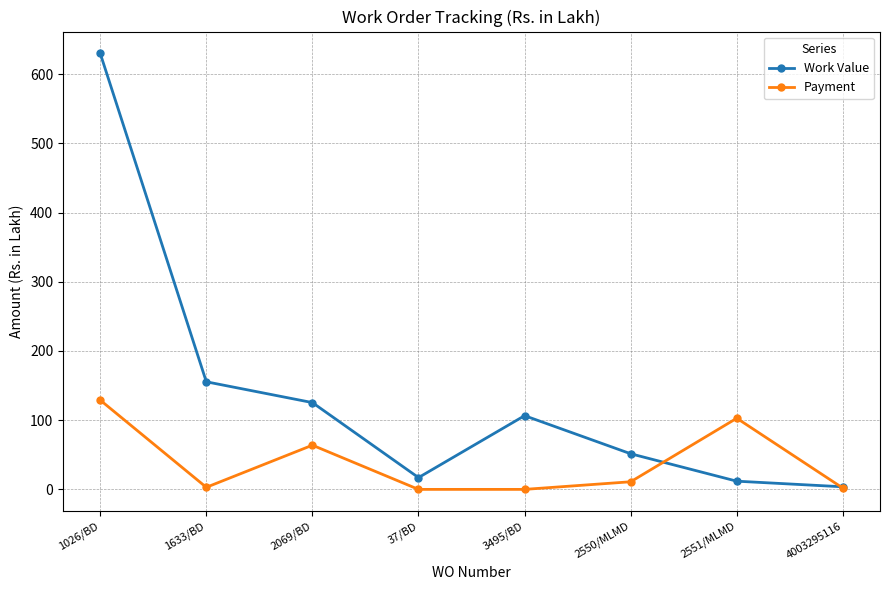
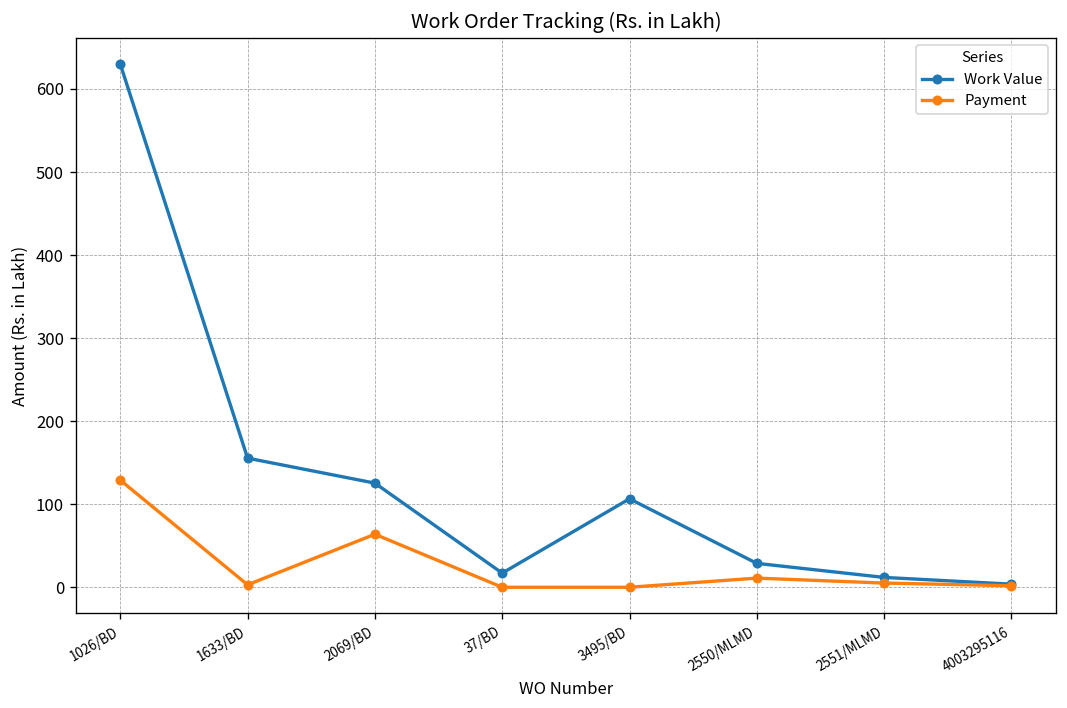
  {
    "Work Value": {
      "1026/BD": 630,
      "1633/BD": 160,
      "2069/BD": 130,
      "37/BD": 20,
      "3495/BD": 110,
-     "2550/MLMD": 50,
+     "2550/MLMD": 30,
      "2551/MLMD": 10
    },
    "Payment": {
      "1026/BD": 130,
      "1633/BD": 0,
      "2069/BD": 60,
      "37/BD": 0,
      "3495/BD": 0,
      "2550/MLMD": 10,
-     "2551/MLMD": 100
+     "2551/MLMD": 10
    }
  }
